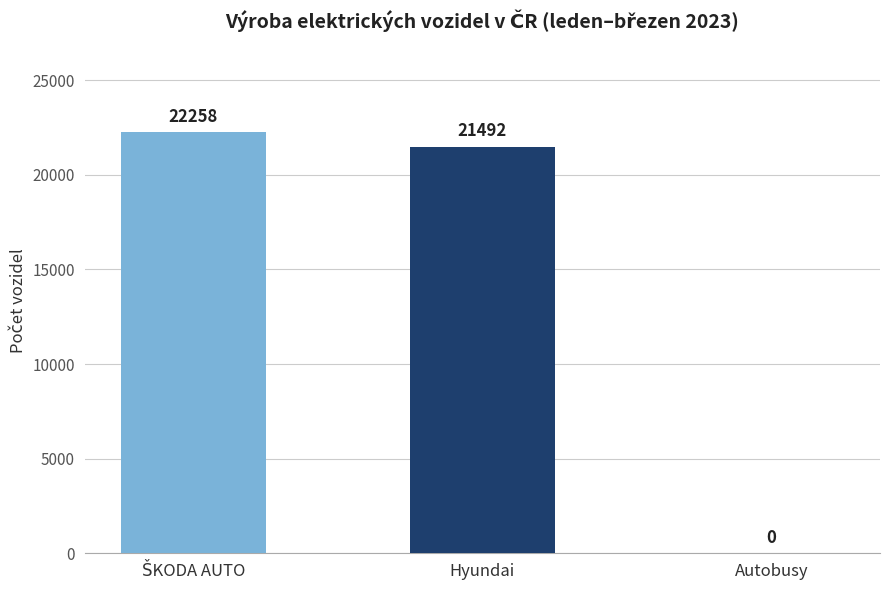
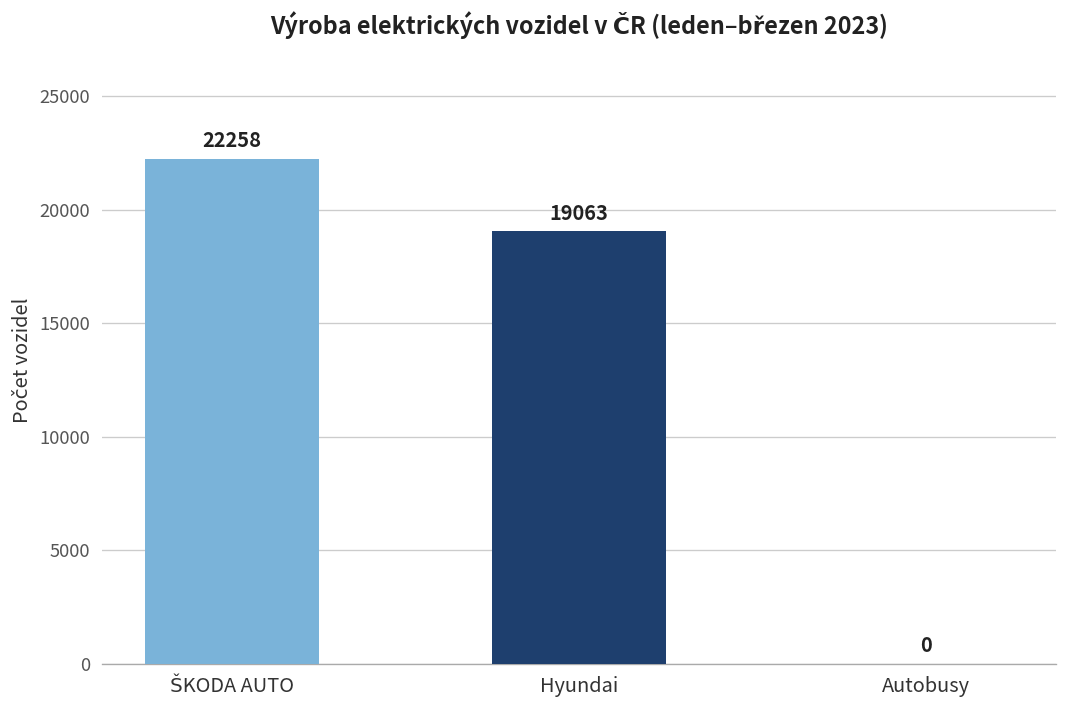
  {
    "ŠKODA AUTO": 22258,
-   "Hyundai": 21492,
+   "Hyundai": 19063,
    "Autobusy": 0
  }
